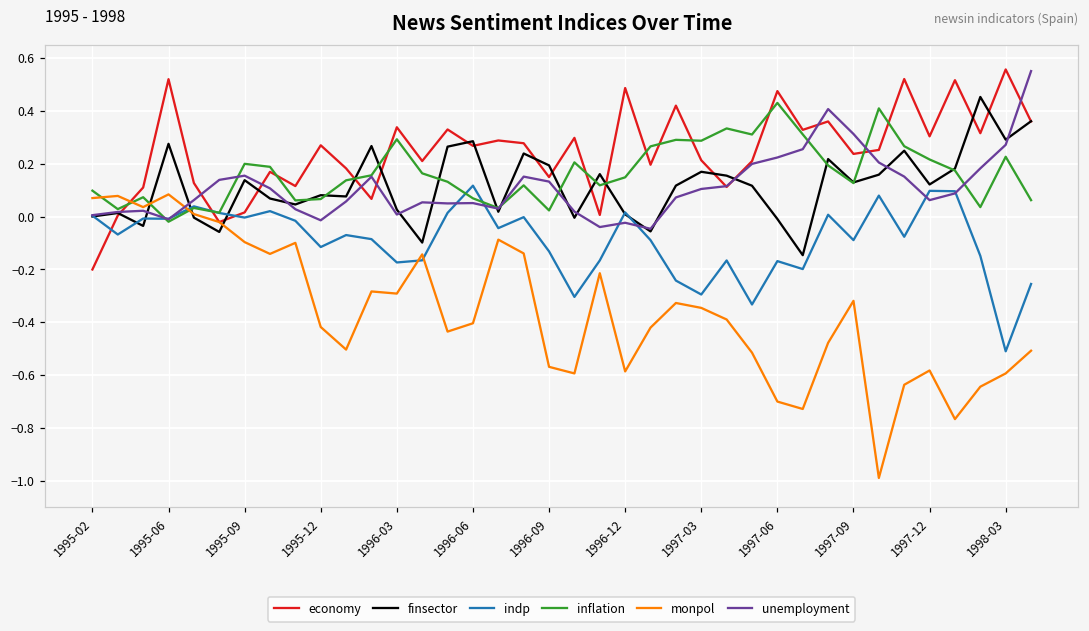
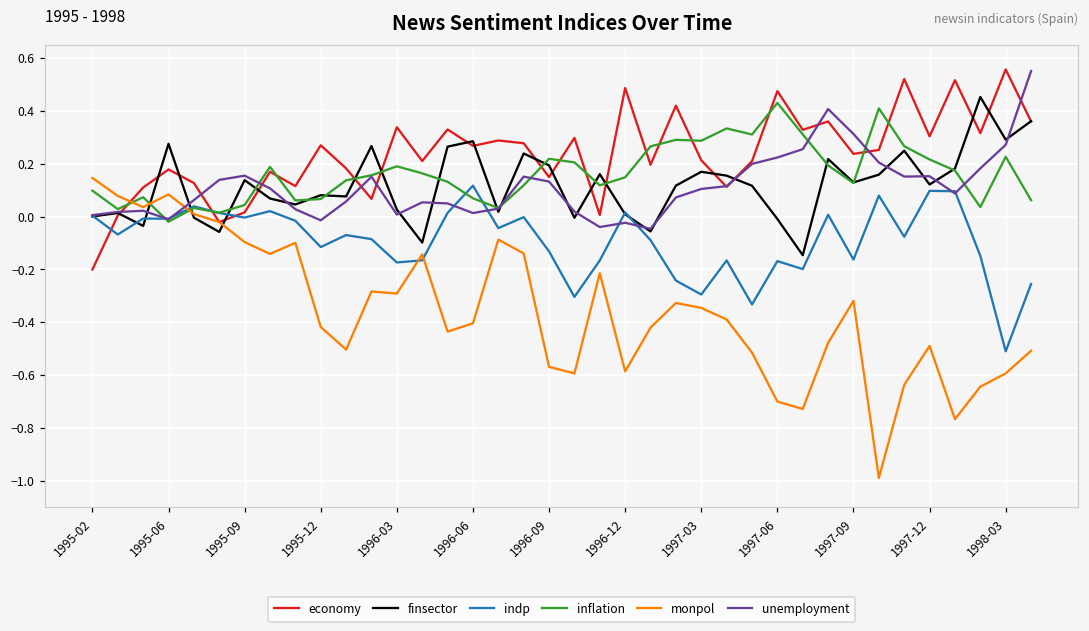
  {
    "economy": {
      "1995-02": -0.20,
-     "1995-06": 0.52,
+     "1995-06": 0.18,
      "1995-09": 0.02,
      "1995-12": 0.27,
      "1996-03": 0.34,
      "1996-06": 0.27,
      "1996-09": 0.15,
      "1996-12": 0.49,
      "1997-03": 0.21,
      "1997-06": 0.47,
      "1997-09": 0.24,
      "1997-12": 0.30,
      "1998-03": 0.56
    },
    "finsector": {
      "1995-06": 0.28,
      "1995-09": 0.14,
      "1995-12": 0.08,
      "1996-03": 0.03,
      "1996-06": 0.28,
      "1996-09": 0.19,
      "1997-03": 0.17,
      "1997-06": -0.01,
      "1997-12": 0.12,
      "1998-03": 0.29
    },
    "indp": {
      "1995-09": 0.00,
      "1995-12": -0.12,
      "1996-03": -0.17,
      "1996-06": 0.12,
      "1996-09": -0.13,
      "1997-03": -0.30,
      "1997-06": -0.17,
-     "1997-09": -0.09,
+     "1997-09": -0.16,
      "1997-12": 0.10,
      "1998-03": -0.51
    },
    "inflation": {
      "1995-02": 0.10,
-     "1995-09": 0.20,
+     "1995-09": 0.04,
      "1995-12": 0.07,
-     "1996-03": 0.29,
+     "1996-03": 0.19,
      "1996-06": 0.07,
-     "1996-09": 0.02,
+     "1996-09": 0.22,
      "1996-12": 0.15,
      "1997-03": 0.29,
      "1997-06": 0.43,
      "1997-12": 0.22,
      "1998-03": 0.23
    },
    "monpol": {
-     "1995-02": 0.07,
+     "1995-02": 0.15,
      "1995-06": 0.08,
      "1995-09": -0.10,
      "1995-12": -0.42,
      "1996-03": -0.29,
      "1996-06": -0.40,
      "1996-09": -0.57,
      "1996-12": -0.59,
      "1997-03": -0.35,
      "1997-06": -0.70,
      "1997-09": -0.32,
-     "1997-12": -0.58,
+     "1997-12": -0.49,
      "1998-03": -0.59
    },
    "unemployment": {
      "1995-09": 0.15,
      "1995-12": -0.01,
      "1996-03": 0.01,
-     "1996-06": 0.05,
+     "1996-06": 0.01,
      "1996-09": 0.13,
      "1996-12": -0.02,
      "1997-03": 0.10,
      "1997-06": 0.22,
      "1997-09": 0.31,
-     "1997-12": 0.06,
+     "1997-12": 0.15,
      "1998-03": 0.27
    }
  }
